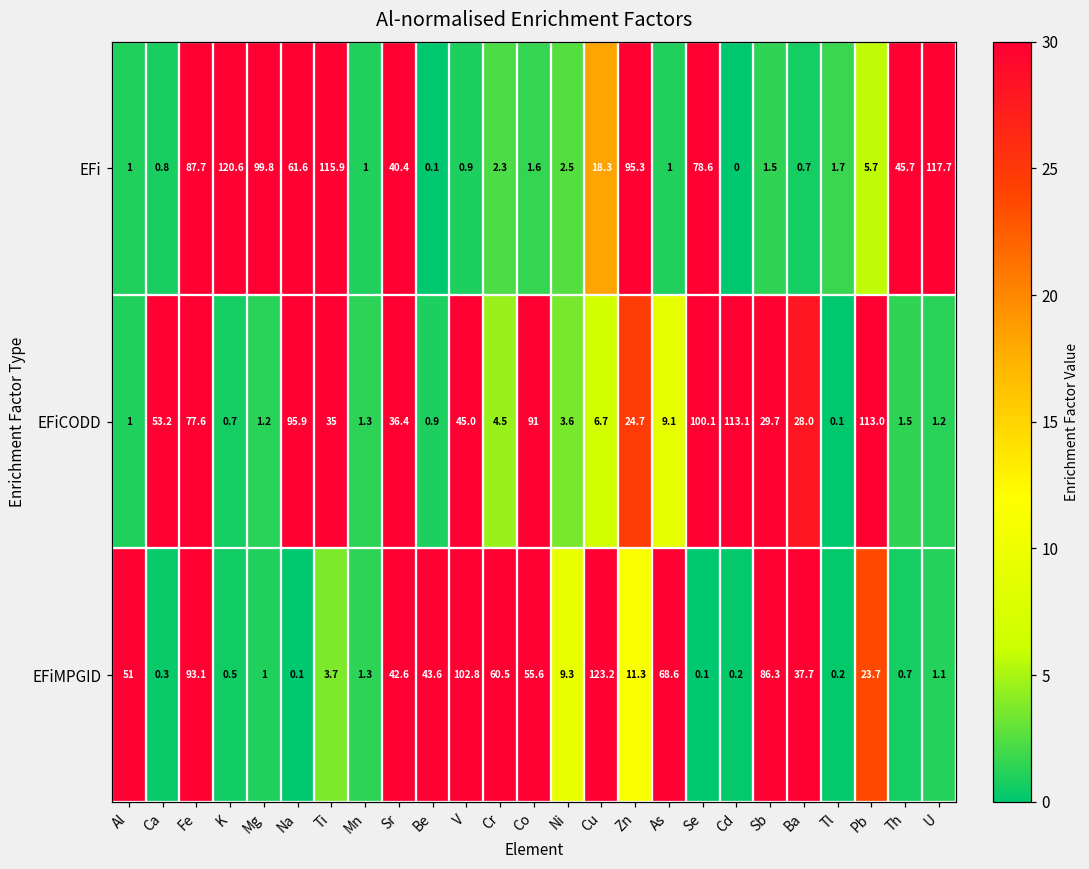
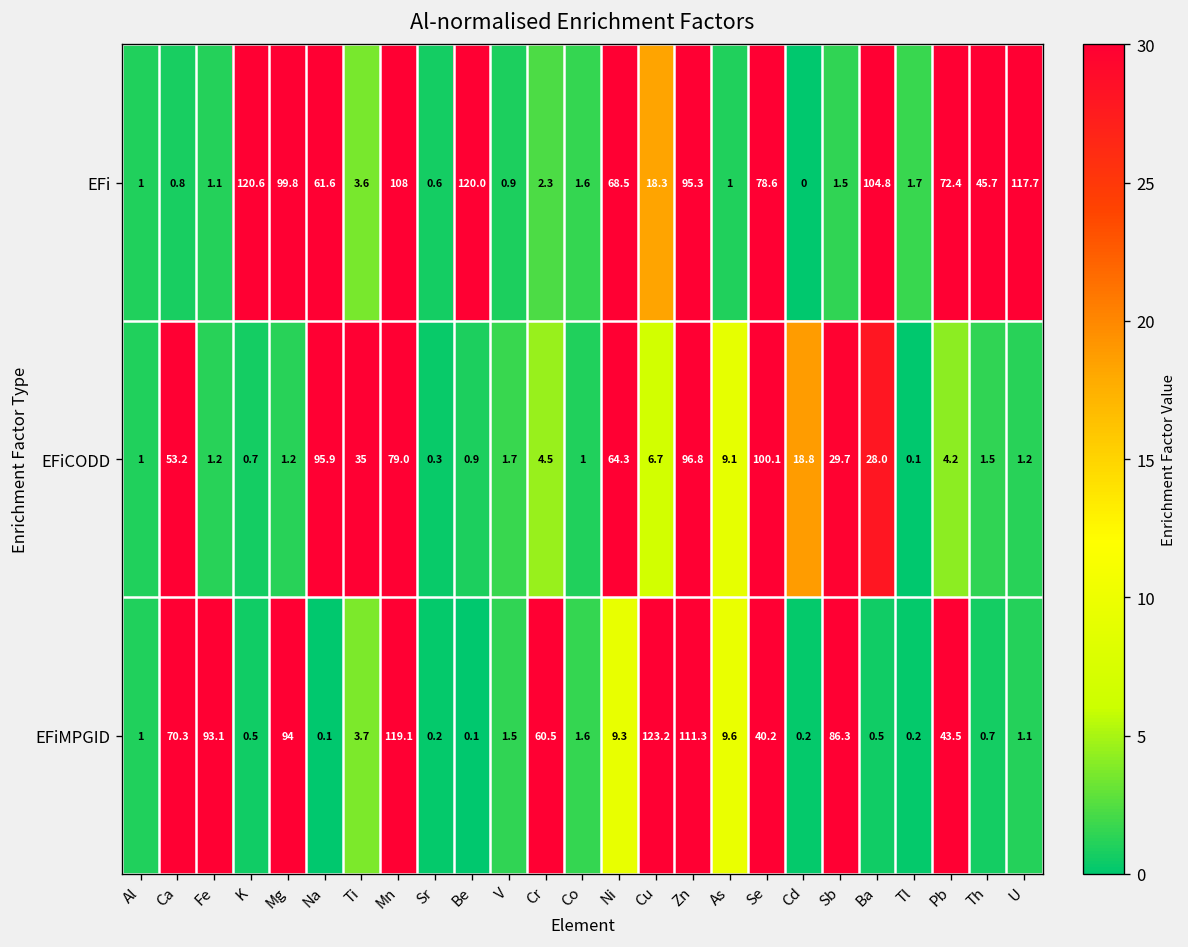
  {
    "EFi": {
      "Al": 1,
      "Ca": 0.8,
-     "Fe": 87.7,
+     "Fe": 1.1,
      "K": 120.6,
      "Mg": 99.8,
      "Na": 61.6,
-     "Ti": 115.9,
-     "Mn": 1,
-     "Sr": 40.4,
-     "Be": 0.1,
+     "Ti": 3.6,
+     "Mn": 108,
+     "Sr": 0.6,
+     "Be": 120.0,
      "V": 0.9,
      "Cr": 2.3,
      "Co": 1.6,
-     "Ni": 2.5,
+     "Ni": 68.5,
      "Cu": 18.3,
      "Zn": 95.3,
      "As": 1,
      "Se": 78.6,
      "Cd": 0,
      "Sb": 1.5,
-     "Ba": 0.7,
+     "Ba": 104.8,
      "Tl": 1.7,
-     "Pb": 5.7,
+     "Pb": 72.4,
      "Th": 45.7,
      "U": 117.7
    },
    "EFiCODD": {
      "Al": 1,
      "Ca": 53.2,
-     "Fe": 77.6,
+     "Fe": 1.2,
      "K": 0.7,
      "Mg": 1.2,
      "Na": 95.9,
      "Ti": 35,
-     "Mn": 1.3,
-     "Sr": 36.4,
+     "Mn": 79.0,
+     "Sr": 0.3,
      "Be": 0.9,
-     "V": 45.0,
+     "V": 1.7,
      "Cr": 4.5,
-     "Co": 91,
-     "Ni": 3.6,
+     "Co": 1,
+     "Ni": 64.3,
      "Cu": 6.7,
-     "Zn": 24.7,
+     "Zn": 96.8,
      "As": 9.1,
      "Se": 100.1,
-     "Cd": 113.1,
+     "Cd": 18.8,
      "Sb": 29.7,
      "Ba": 28.0,
      "Tl": 0.1,
-     "Pb": 113.0,
+     "Pb": 4.2,
      "Th": 1.5,
      "U": 1.2
    },
    "EFiMPGID": {
-     "Al": 51,
-     "Ca": 0.3,
+     "Al": 1,
+     "Ca": 70.3,
      "Fe": 93.1,
      "K": 0.5,
-     "Mg": 1,
+     "Mg": 94,
      "Na": 0.1,
      "Ti": 3.7,
-     "Mn": 1.3,
-     "Sr": 42.6,
-     "Be": 43.6,
-     "V": 102.8,
+     "Mn": 119.1,
+     "Sr": 0.2,
+     "Be": 0.1,
+     "V": 1.5,
      "Cr": 60.5,
-     "Co": 55.6,
+     "Co": 1.6,
      "Ni": 9.3,
      "Cu": 123.2,
-     "Zn": 11.3,
-     "As": 68.6,
-     "Se": 0.1,
+     "Zn": 111.3,
+     "As": 9.6,
+     "Se": 40.2,
      "Cd": 0.2,
      "Sb": 86.3,
-     "Ba": 37.7,
+     "Ba": 0.5,
      "Tl": 0.2,
-     "Pb": 23.7,
+     "Pb": 43.5,
      "Th": 0.7,
      "U": 1.1
    }
  }
